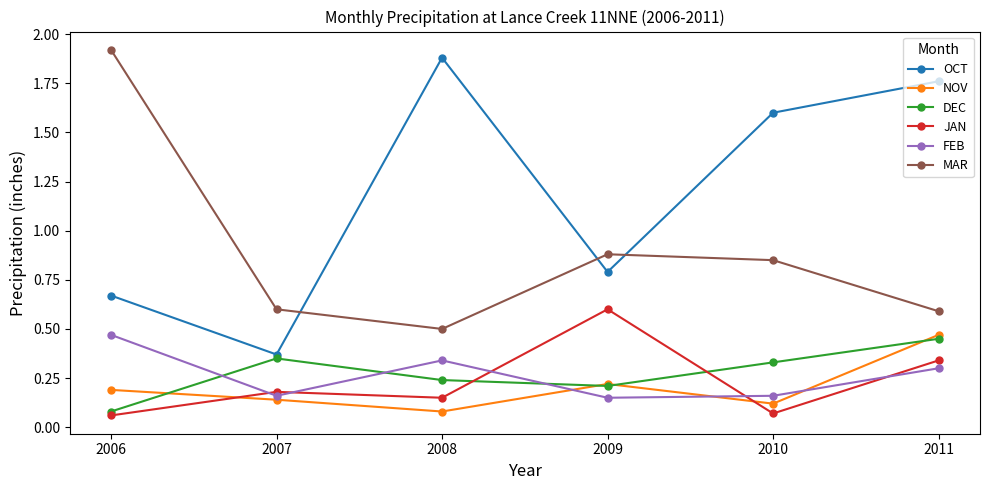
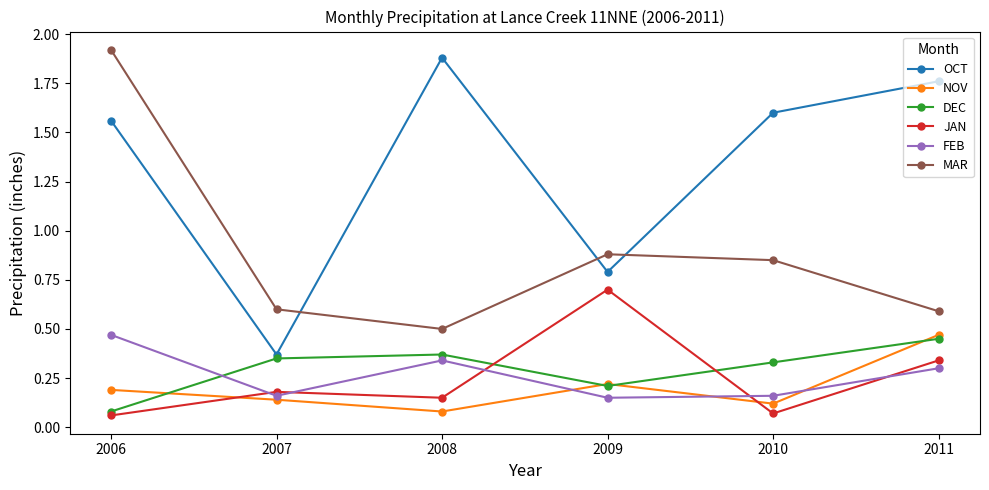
  {
    "OCT": {
-     "2006": 0.67,
+     "2006": 1.56,
      "2007": 0.37,
      "2008": 1.88,
      "2009": 0.79,
      "2010": 1.60
    },
    "NOV": {
      "2006": 0.19,
      "2007": 0.14,
      "2008": 0.08,
      "2010": 0.12,
      "2011": 0.47
    },
    "DEC": {
      "2006": 0.08,
      "2007": 0.35,
-     "2008": 0.24,
+     "2008": 0.37,
      "2010": 0.33,
      "2011": 0.45
    },
    "JAN": {
      "2006": 0.06,
      "2007": 0.18,
      "2008": 0.15,
-     "2009": 0.6,
+     "2009": 0.7,
      "2010": 0.07,
      "2011": 0.34
    },
    "FEB": {
      "2006": 0.47,
      "2007": 0.16,
      "2008": 0.34,
      "2009": 0.15,
      "2010": 0.16,
      "2011": 0.30
    },
    "MAR": {
      "2006": 1.92,
      "2007": 0.60,
      "2008": 0.50,
      "2009": 0.88,
      "2010": 0.85,
      "2011": 0.59
    }
  }
